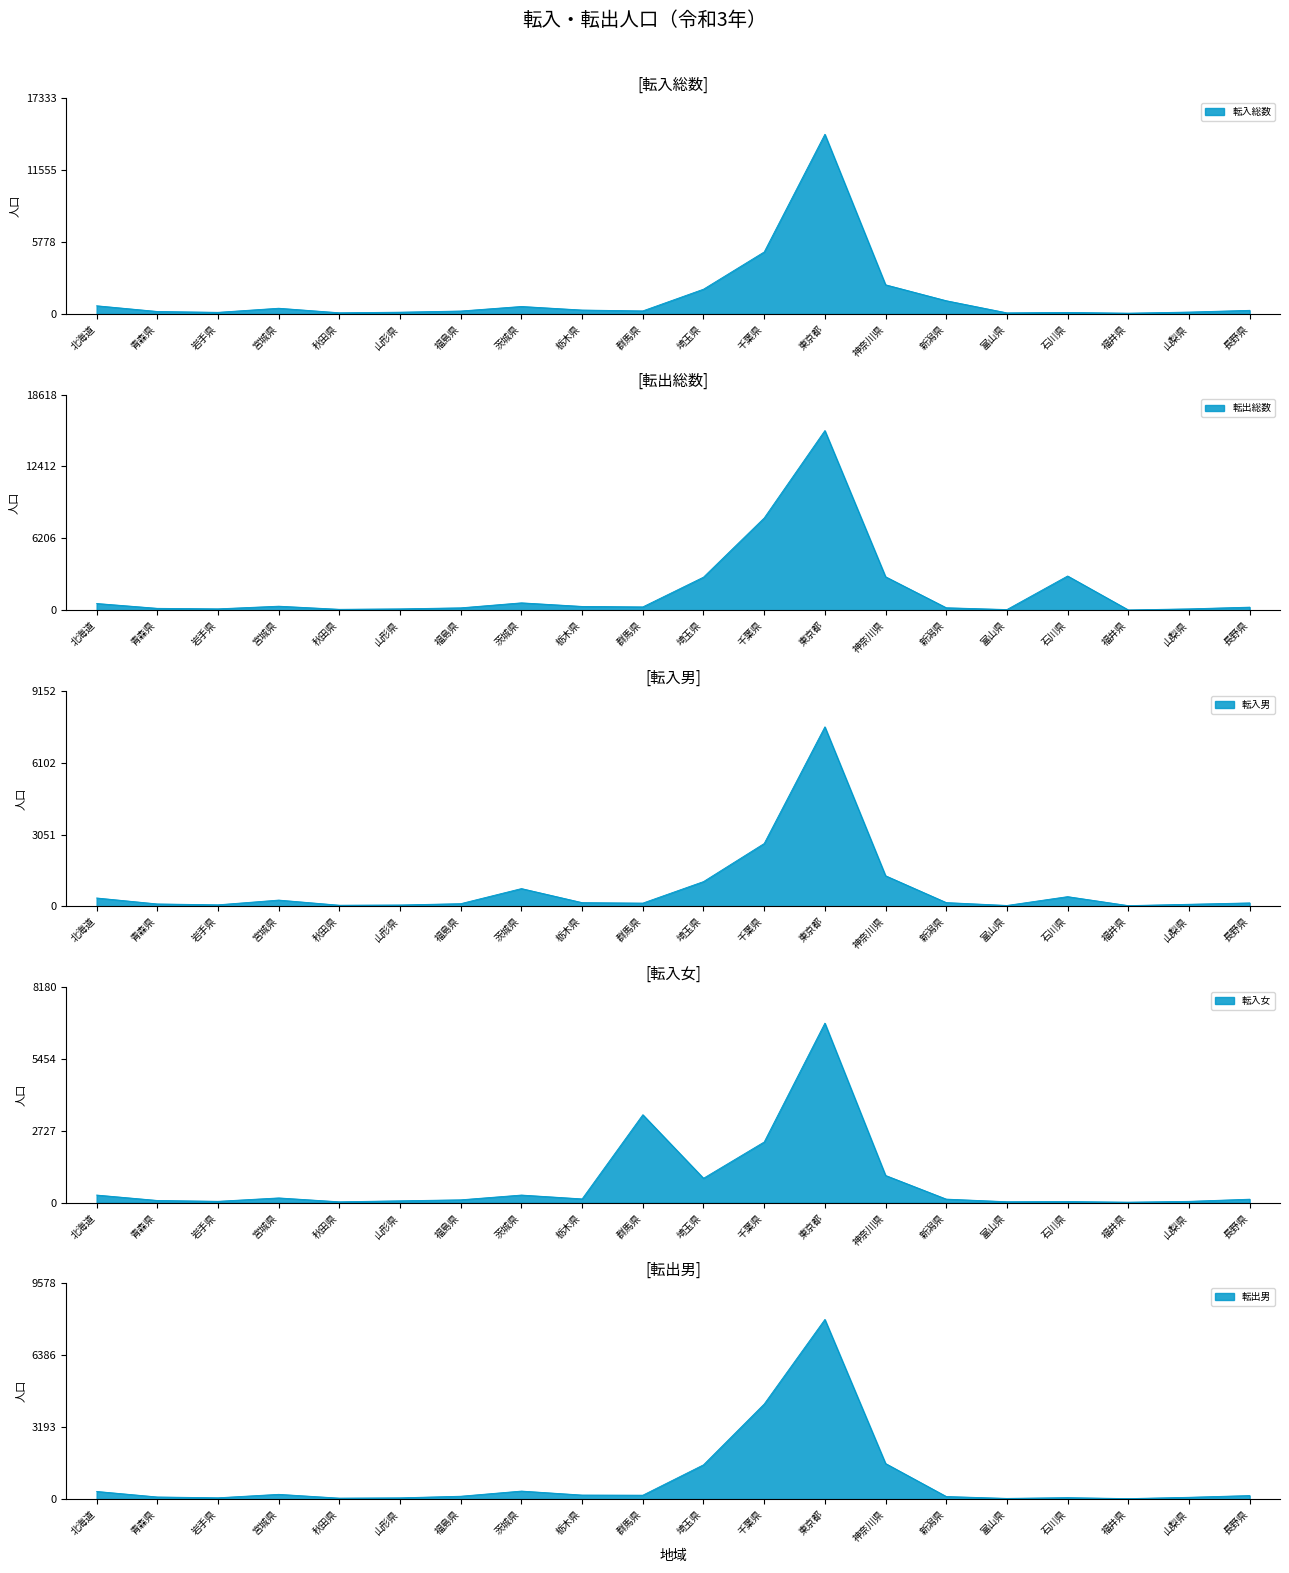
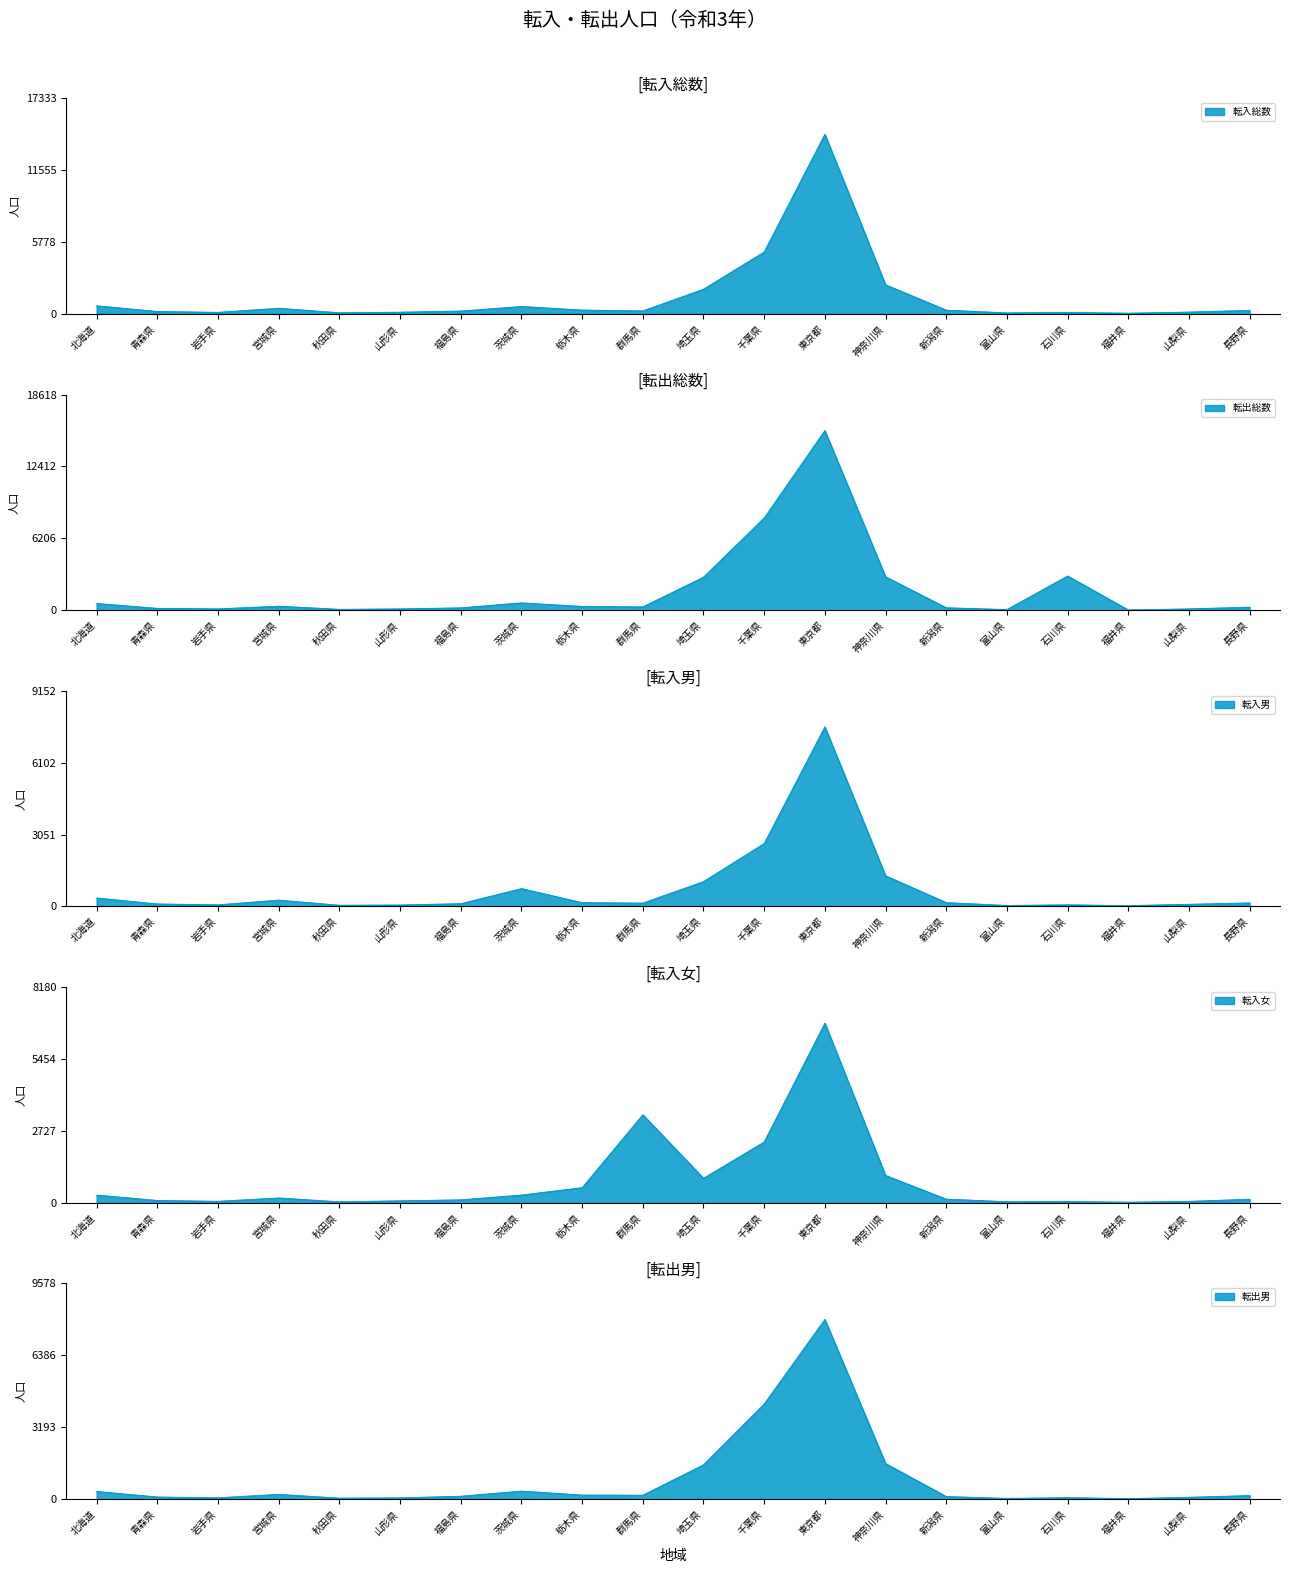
  {
    "[転入総数]": {
      "北海道": 700,
      "青森県": 200,
      "岩手県": 100,
      "宮城県": 500,
      "秋田県": 100,
      "山形県": 100,
      "福島県": 200,
      "茨城県": 600,
      "栃木県": 300,
      "群馬県": 200,
      "埼玉県": 2000,
      "千葉県": 5000,
      "東京都": 14400,
      "神奈川県": 2300,
-     "新潟県": 1100,
+     "新潟県": 300,
      "富山県": 100,
      "石川県": 100,
      "福井県": 100,
      "山梨県": 200,
      "長野県": 300
    },
    "[転出総数]": {
      "北海道": 600,
      "青森県": 200,
      "岩手県": 100,
      "宮城県": 300,
      "秋田県": 100,
      "山形県": 100,
      "福島県": 200,
      "茨城県": 600,
      "栃木県": 300,
      "群馬県": 300,
      "埼玉県": 2900,
      "千葉県": 8000,
      "東京都": 15500,
      "神奈川県": 2900,
      "新潟県": 200,
      "富山県": 100,
      "石川県": 3000,
      "福井県": 0,
      "山梨県": 100,
      "長野県": 300
    },
    "[転入男]": {
      "北海道": 400,
      "青森県": 100,
      "岩手県": 100,
      "宮城県": 300,
      "秋田県": 100,
      "山形県": 100,
      "福島県": 100,
      "茨城県": 800,
      "栃木県": 200,
      "群馬県": 100,
      "埼玉県": 1100,
      "千葉県": 2700,
      "東京都": 7600,
      "神奈川県": 1300,
      "新潟県": 200,
      "富山県": 0,
-     "石川県": 400,
+     "石川県": 100,
      "福井県": 0,
      "山梨県": 100,
      "長野県": 200
    },
    "[転入女]": {
      "北海道": 300,
      "青森県": 100,
      "岩手県": 100,
      "宮城県": 200,
      "秋田県": 0,
      "山形県": 100,
      "福島県": 100,
      "茨城県": 300,
-     "栃木県": 100,
+     "栃木県": 600,
      "群馬県": 3300,
      "埼玉県": 900,
      "千葉県": 2300,
      "東京都": 6800,
      "神奈川県": 1000,
      "新潟県": 100,
      "富山県": 0,
      "石川県": 0,
      "福井県": 0,
      "山梨県": 100,
      "長野県": 100
    },
    "[転出男]": {
      "北海道": 300,
      "青森県": 100,
      "岩手県": 100,
      "宮城県": 200,
      "秋田県": 0,
      "山形県": 100,
      "福島県": 100,
      "茨城県": 400,
      "栃木県": 200,
      "群馬県": 200,
      "埼玉県": 1500,
      "千葉県": 4200,
      "東京都": 8000,
      "神奈川県": 1600,
      "新潟県": 100,
      "富山県": 0,
      "石川県": 100,
      "福井県": 0,
      "山梨県": 100,
      "長野県": 200
    }
  }
